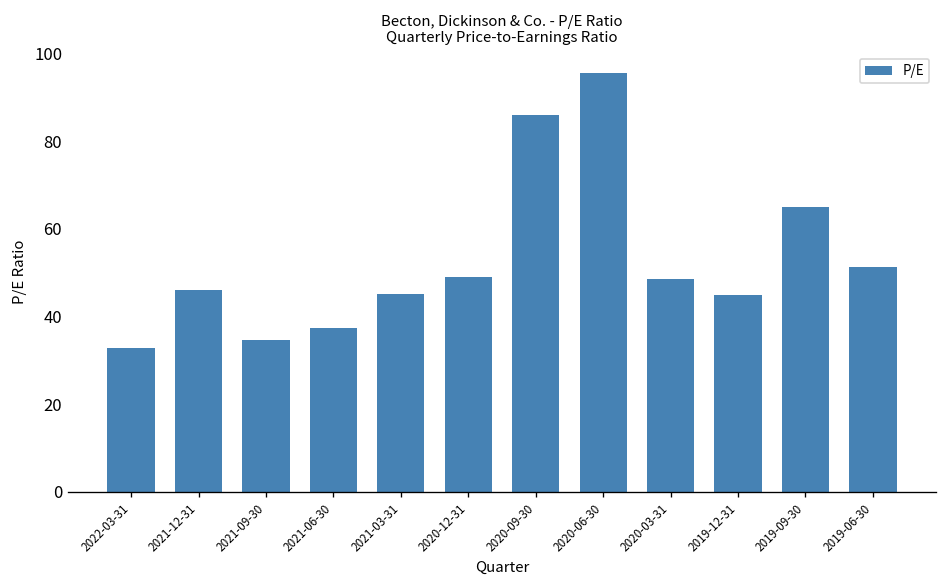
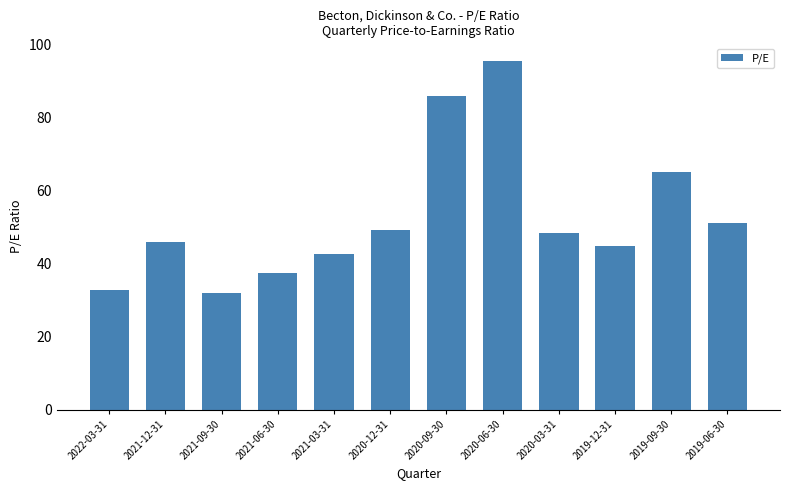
  {
    "2022-03-31": 33,
    "2021-12-31": 46,
-   "2021-09-30": 35,
+   "2021-09-30": 32,
    "2021-06-30": 37,
-   "2021-03-31": 45,
+   "2021-03-31": 43,
    "2020-12-31": 49,
    "2020-09-30": 86,
    "2020-06-30": 96,
    "2020-03-31": 48,
    "2019-12-31": 45,
    "2019-09-30": 65,
    "2019-06-30": 51
  }
